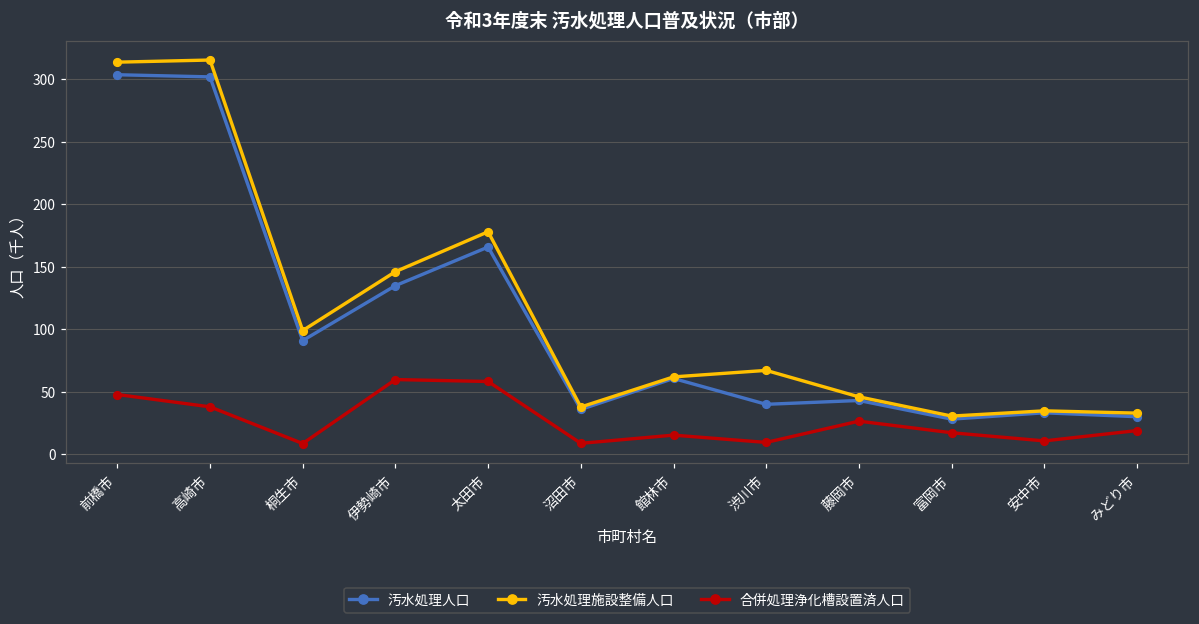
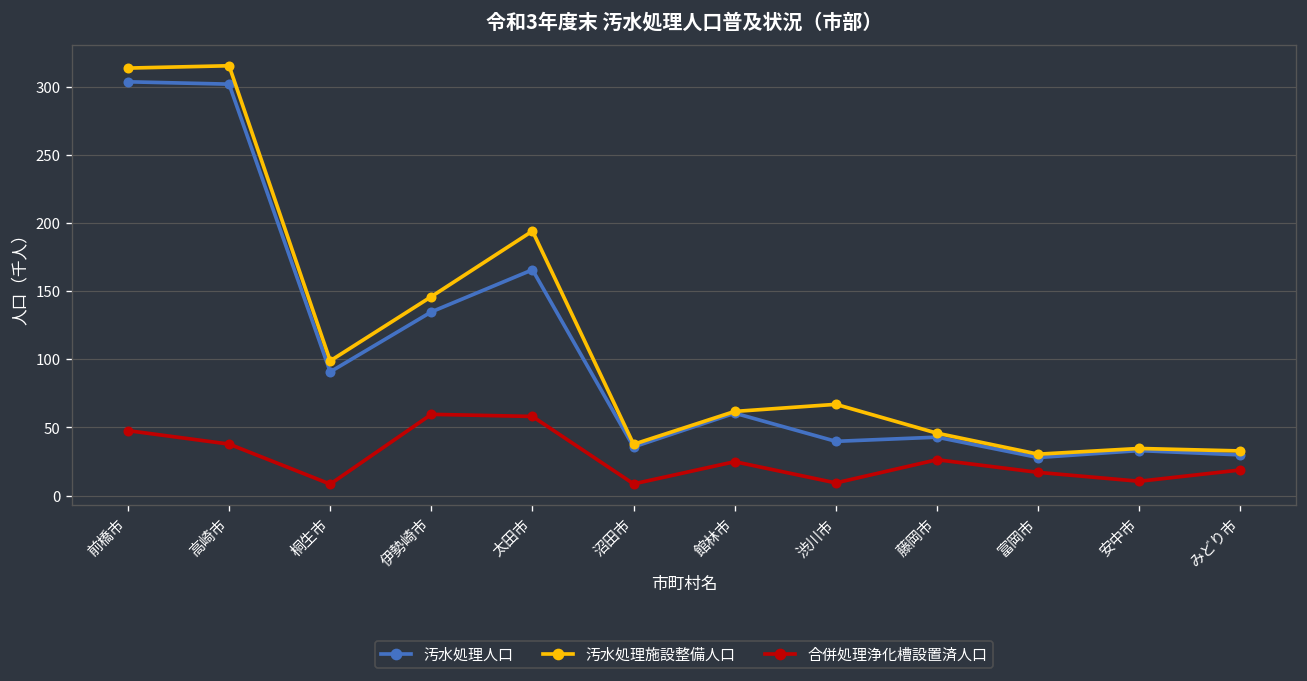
  {
    "汚水処理人口": {
      "前橋市": 304,
      "高崎市": 302,
      "桐生市": 91,
      "伊勢崎市": 135,
      "太田市": 166,
      "渋川市": 40,
      "藤岡市": 43,
      "富岡市": 28,
      "みどり市": 30
    },
    "汚水処理施設整備人口": {
      "前橋市": 314,
      "高崎市": 315,
      "桐生市": 99,
      "伊勢崎市": 146,
-     "太田市": 178,
+     "太田市": 194,
      "渋川市": 67,
      "藤岡市": 46,
      "富岡市": 30,
      "みどり市": 33
    },
    "合併処理浄化槽設置済人口": {
      "前橋市": 48,
      "高崎市": 38,
      "桐生市": 8,
      "伊勢崎市": 60,
      "太田市": 58,
      "沼田市": 9,
-     "館林市": 15,
+     "館林市": 25,
      "渋川市": 9,
      "藤岡市": 26,
      "富岡市": 17,
      "安中市": 10,
      "みどり市": 19
    }
  }
